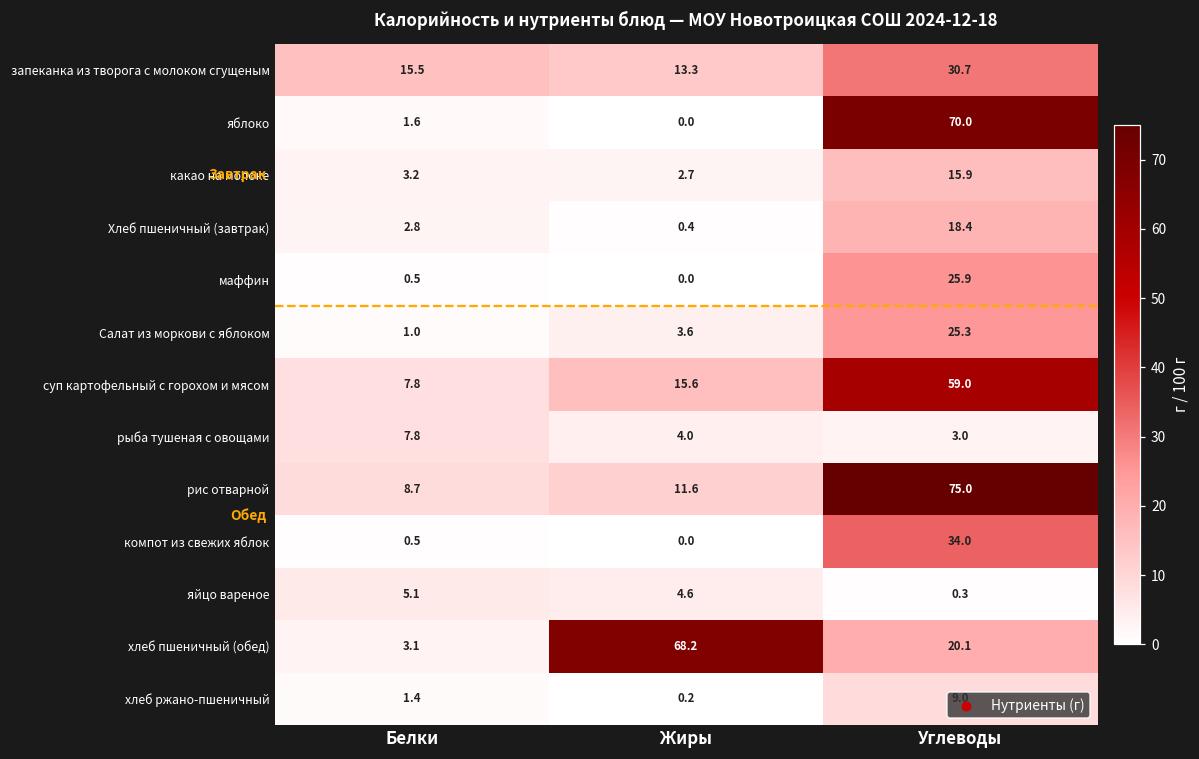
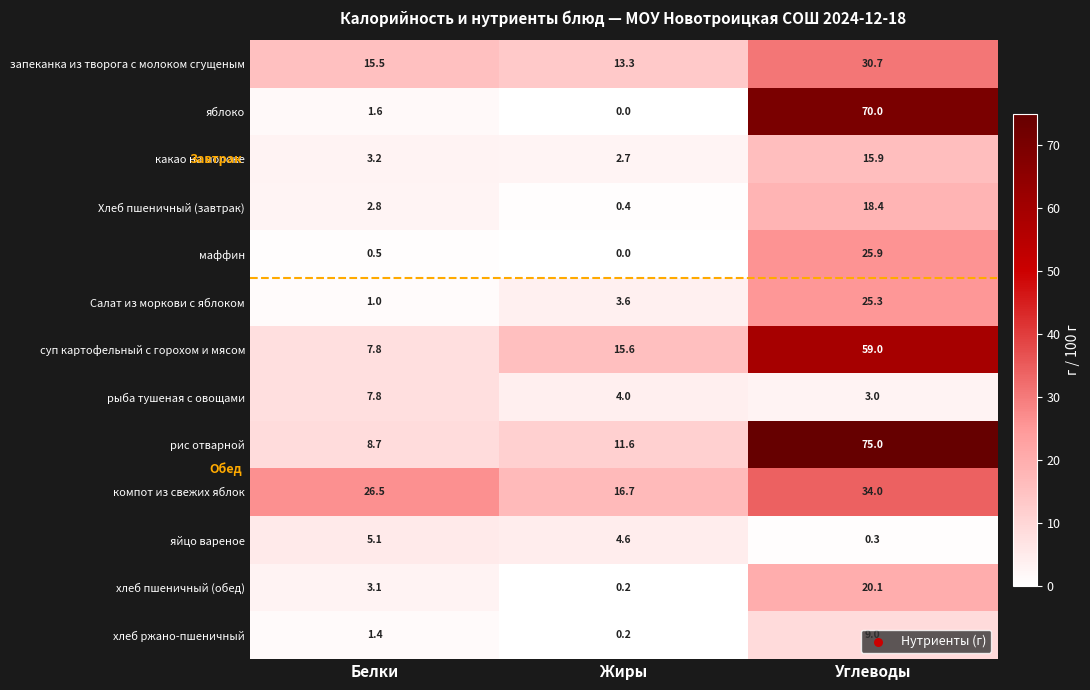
  {
    "запеканка из творога с молоком сгущеным": {
      "Белки": 15.5,
      "Жиры": 13.3,
      "Углеводы": 30.7
    },
    "яблоко": {
      "Белки": 1.6,
      "Жиры": 0.0,
      "Углеводы": 70.0
    },
    "какао на молоке": {
      "Белки": 3.2,
      "Жиры": 2.7,
      "Углеводы": 15.9
    },
    "Хлеб пшеничный (завтрак)": {
      "Белки": 2.8,
      "Жиры": 0.4,
      "Углеводы": 18.4
    },
    "маффин": {
      "Белки": 0.5,
      "Жиры": 0.0,
      "Углеводы": 25.9
    },
    "Салат из моркови с яблоком": {
      "Белки": 1.0,
      "Жиры": 3.6,
      "Углеводы": 25.3
    },
    "суп картофельный с горохом и мясом": {
      "Белки": 7.8,
      "Жиры": 15.6,
      "Углеводы": 59.0
    },
    "рыба тушеная с овощами": {
      "Белки": 7.8,
      "Жиры": 4.0,
      "Углеводы": 3.0
    },
    "рис отварной": {
      "Белки": 8.7,
      "Жиры": 11.6,
      "Углеводы": 75.0
    },
    "компот из свежих яблок": {
-     "Белки": 0.5,
-     "Жиры": 0.0,
+     "Белки": 26.5,
+     "Жиры": 16.7,
      "Углеводы": 34.0
    },
    "яйцо вареное": {
      "Белки": 5.1,
      "Жиры": 4.6,
      "Углеводы": 0.3
    },
    "хлеб пшеничный (обед)": {
      "Белки": 3.1,
-     "Жиры": 68.2,
+     "Жиры": 0.2,
      "Углеводы": 20.1
    },
    "хлеб ржано-пшеничный": {
      "Белки": 1.4,
      "Жиры": 0.2
    }
  }
